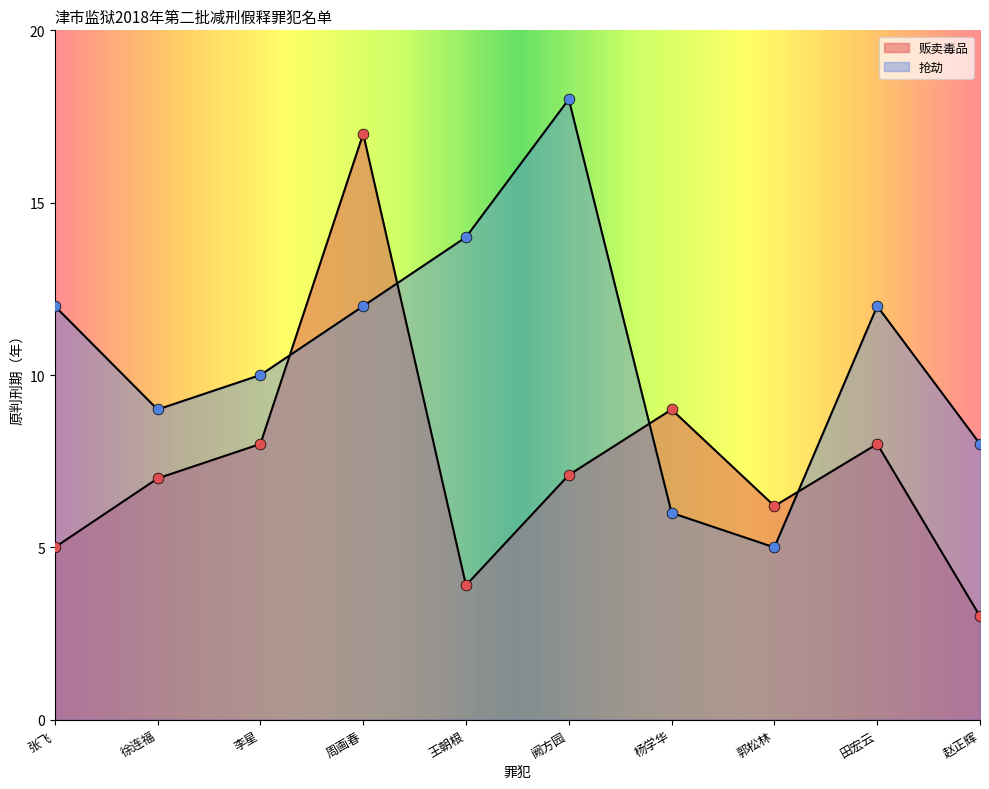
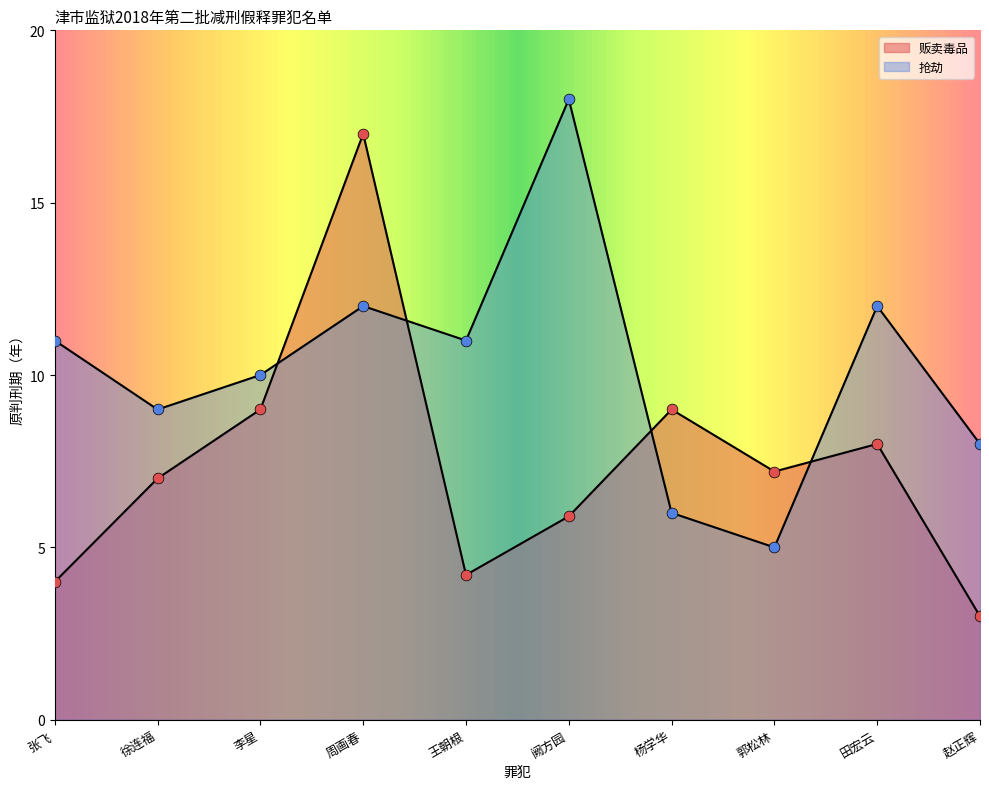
  {
    "贩卖毒品": {
-     "张飞": 5,
+     "张飞": 4,
      "徐连福": 7.0,
-     "李星": 8,
+     "李星": 9,
      "周画春": 17.0,
-     "王朝根": 3.9,
-     "阙方园": 7.1,
+     "王朝根": 4.2,
+     "阙方园": 5.9,
      "杨学华": 9.0,
-     "郭松林": 6.2,
+     "郭松林": 7.2,
      "田宏云": 8.0,
      "赵正辉": 3.0
    },
    "抢劫": {
-     "张飞": 12,
+     "张飞": 11,
      "徐连福": 9,
      "李星": 10,
      "周画春": 12,
-     "王朝根": 14,
+     "王朝根": 11,
      "阙方园": 18,
      "杨学华": 6,
      "郭松林": 5,
      "田宏云": 12,
      "赵正辉": 8
    }
  }
